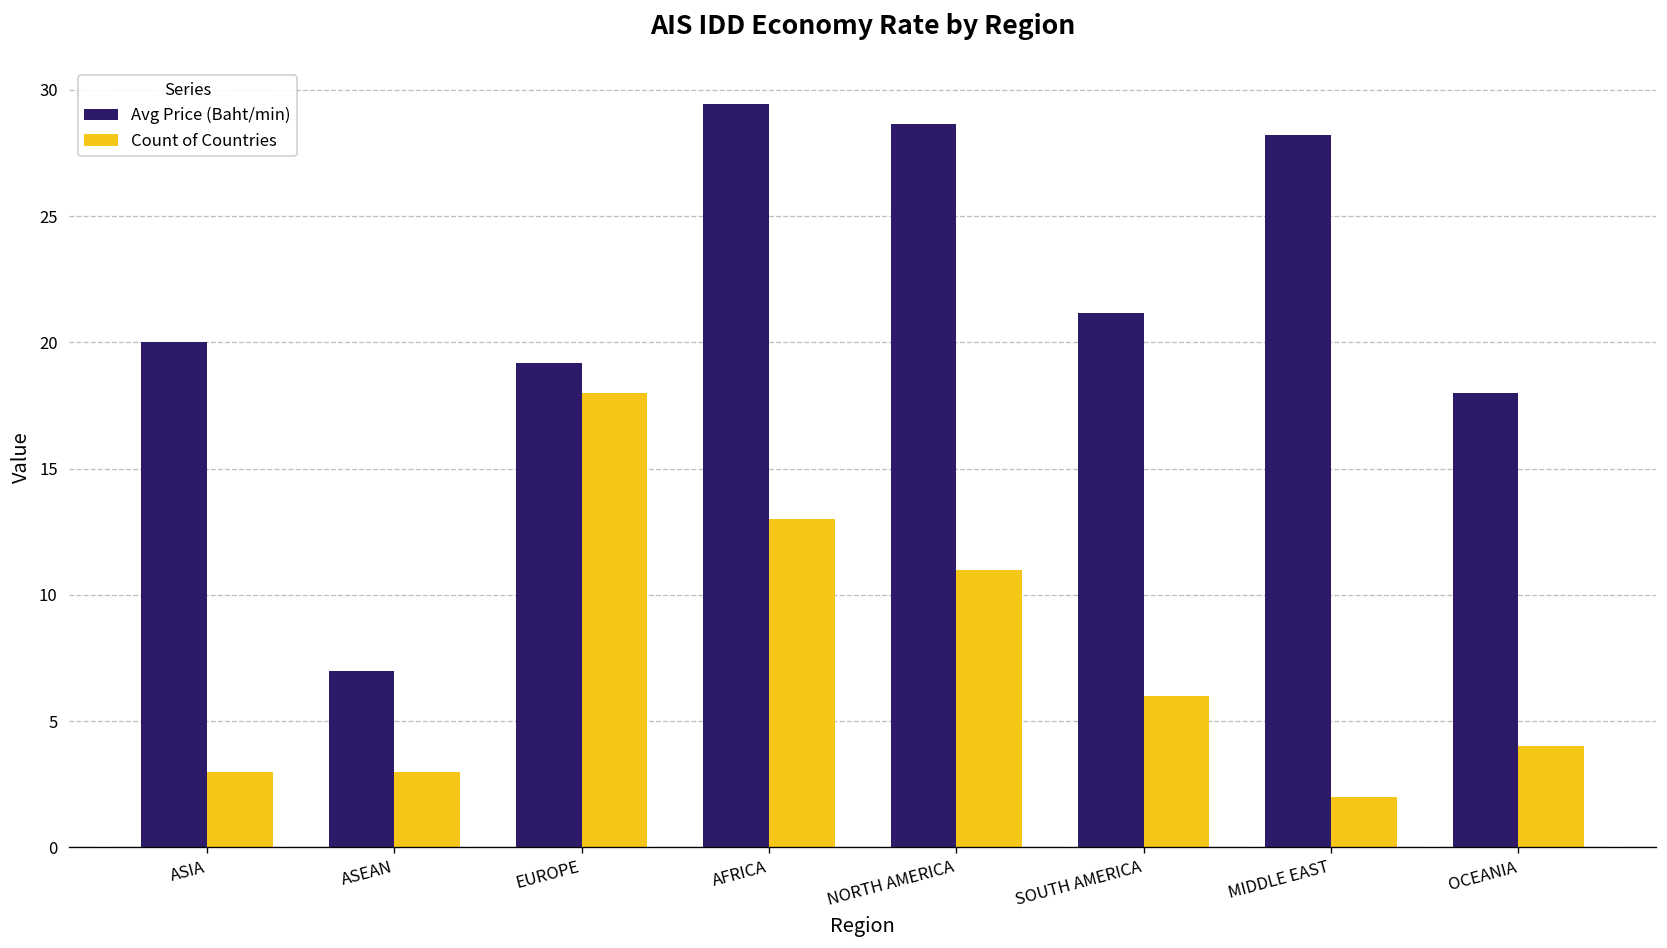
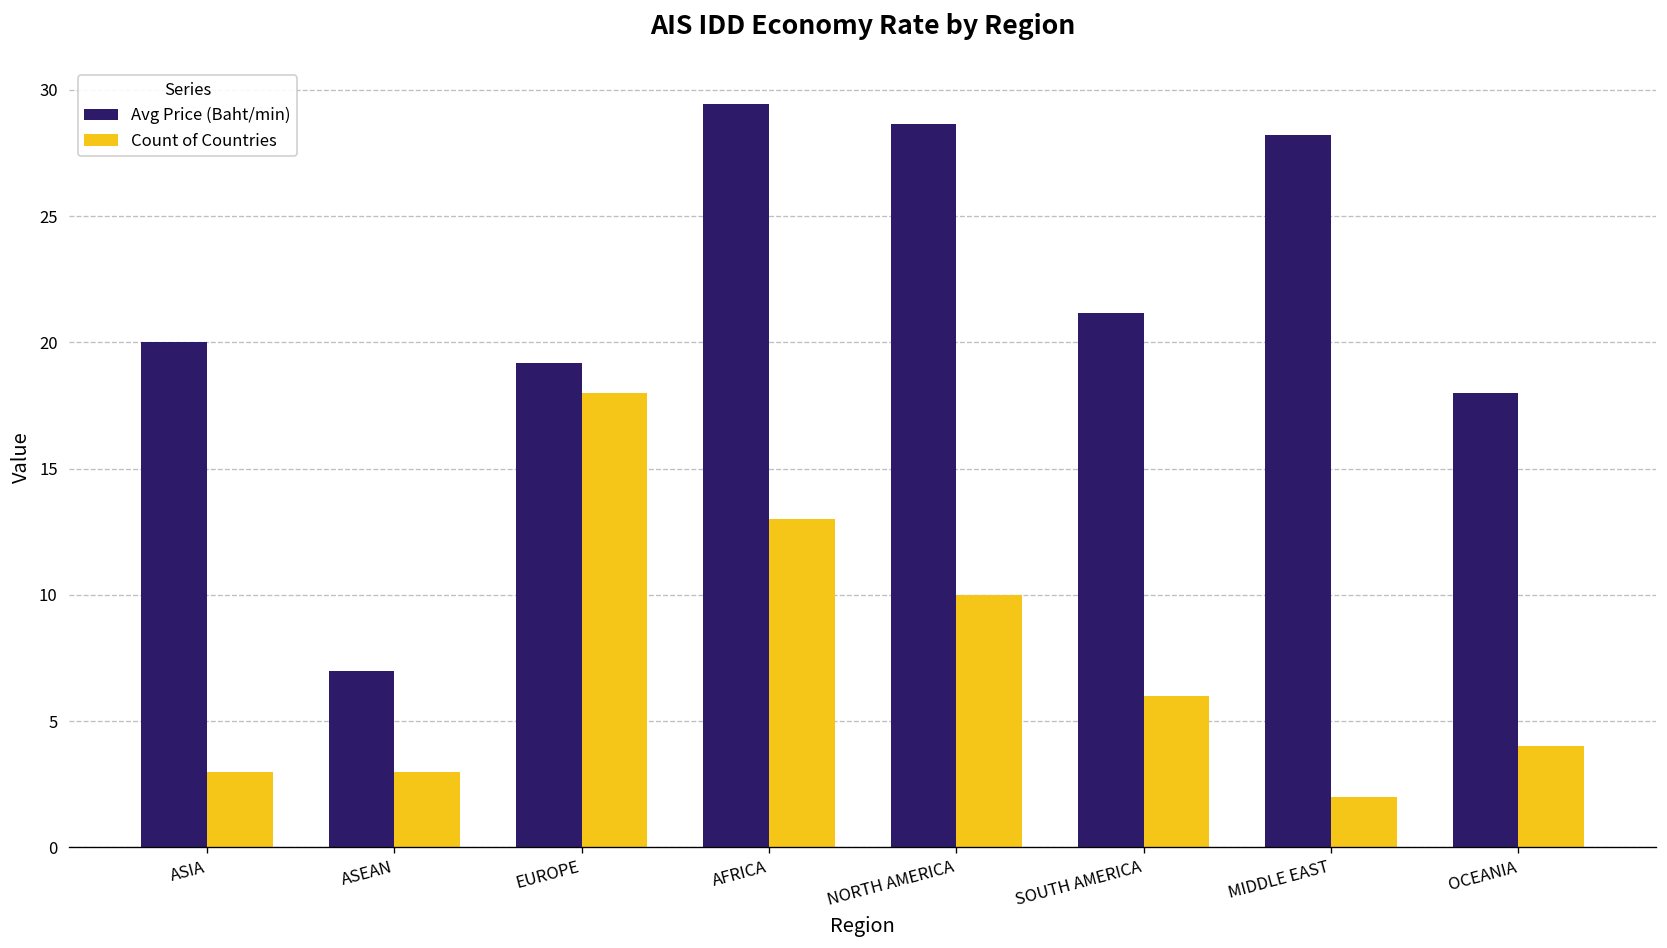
  {
    "Avg Price (Baht/min)": {
      "ASIA": 20,
      "ASEAN": 7,
      "EUROPE": 19.2,
      "AFRICA": 29.4,
      "NORTH AMERICA": 28.6,
      "SOUTH AMERICA": 21.2,
      "MIDDLE EAST": 28.2,
      "OCEANIA": 18
    },
    "Count of Countries": {
      "ASIA": 3,
      "ASEAN": 3,
      "EUROPE": 18,
      "AFRICA": 13,
-     "NORTH AMERICA": 11,
+     "NORTH AMERICA": 10,
      "SOUTH AMERICA": 6,
      "MIDDLE EAST": 2,
      "OCEANIA": 4
    }
  }
